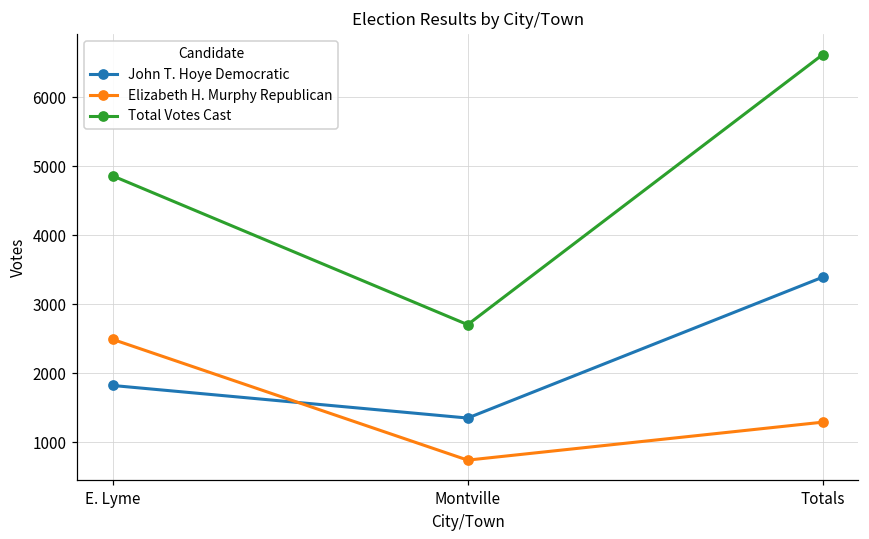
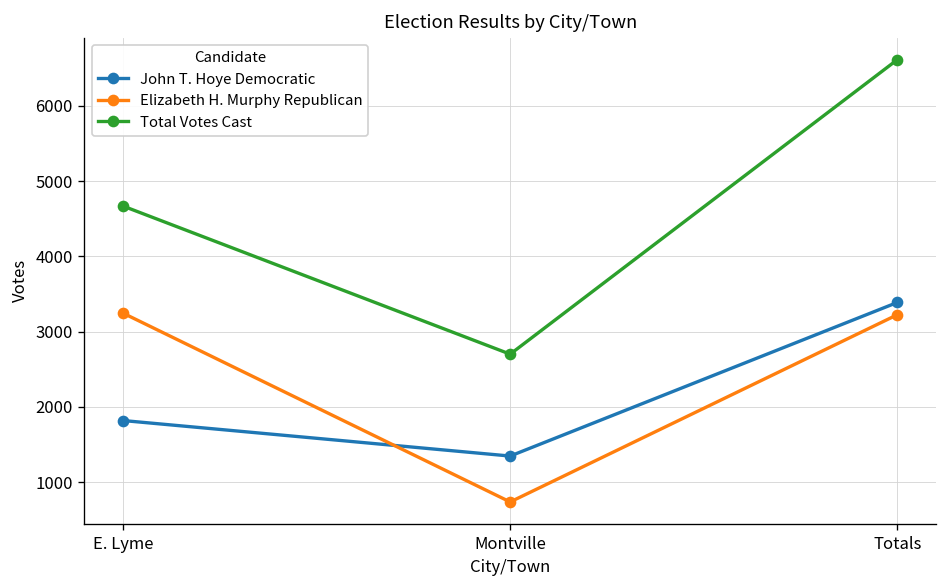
  {
    "John T. Hoye Democratic": {
      "E. Lyme": 1800,
      "Montville": 1300,
      "Totals": 3400
    },
    "Elizabeth H. Murphy Republican": {
-     "E. Lyme": 2500,
+     "E. Lyme": 3200,
      "Montville": 700,
-     "Totals": 1300
+     "Totals": 3200
    },
    "Total Votes Cast": {
-     "E. Lyme": 4900,
+     "E. Lyme": 4700,
      "Montville": 2700,
      "Totals": 6600
    }
  }
